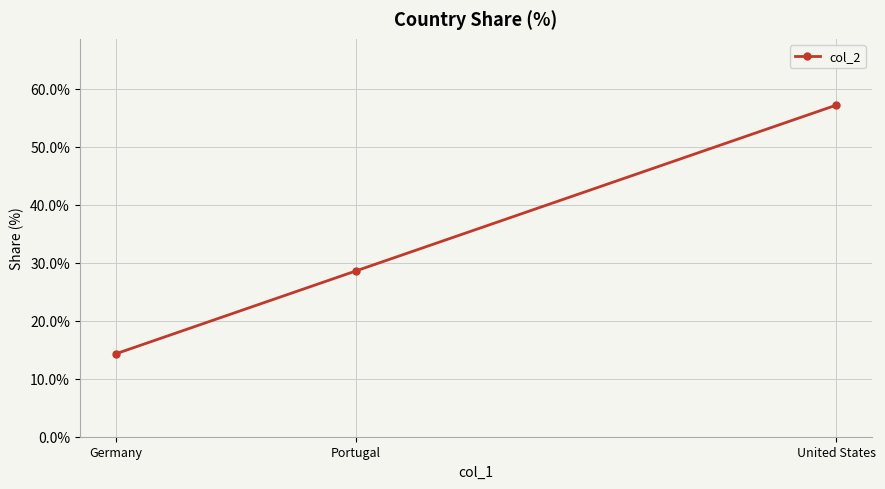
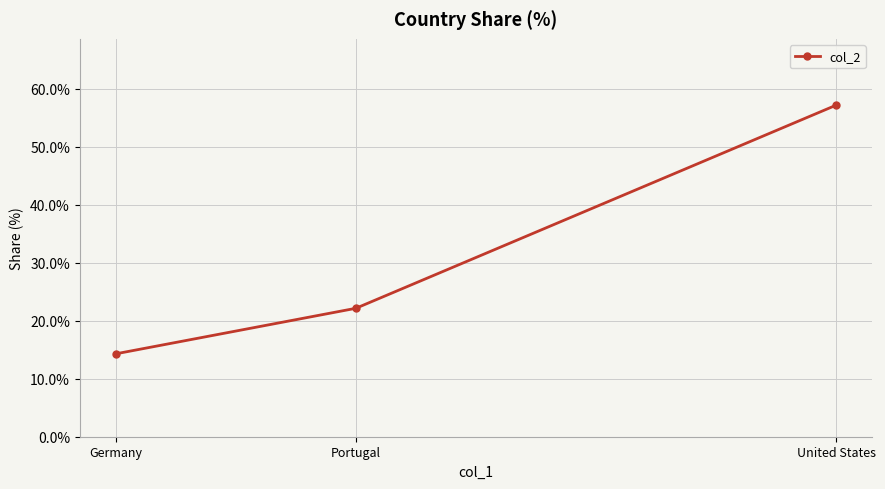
  {
    "Germany": "14%",
-   "Portugal": "29%",
+   "Portugal": "22%",
    "United States": "57%"
  }
